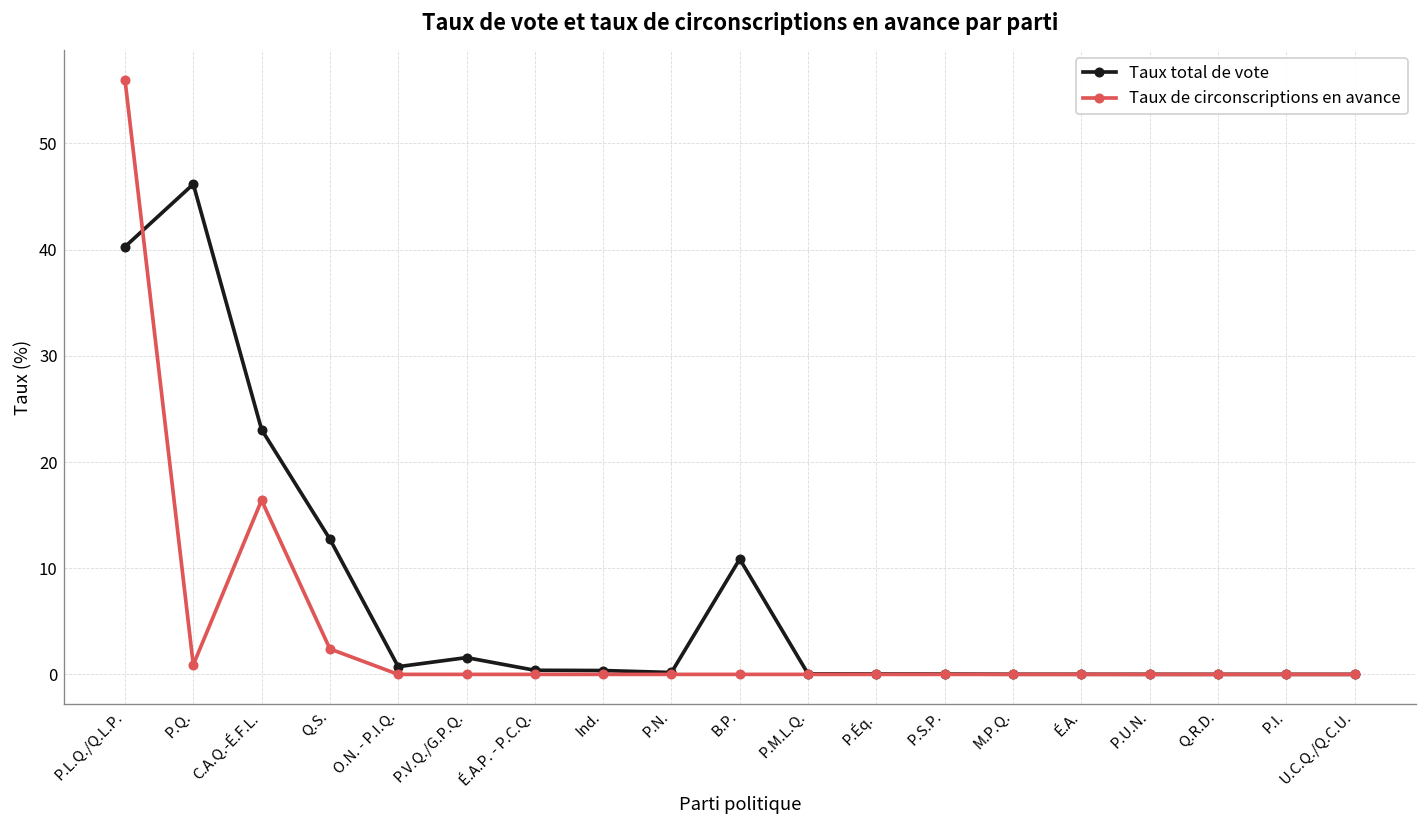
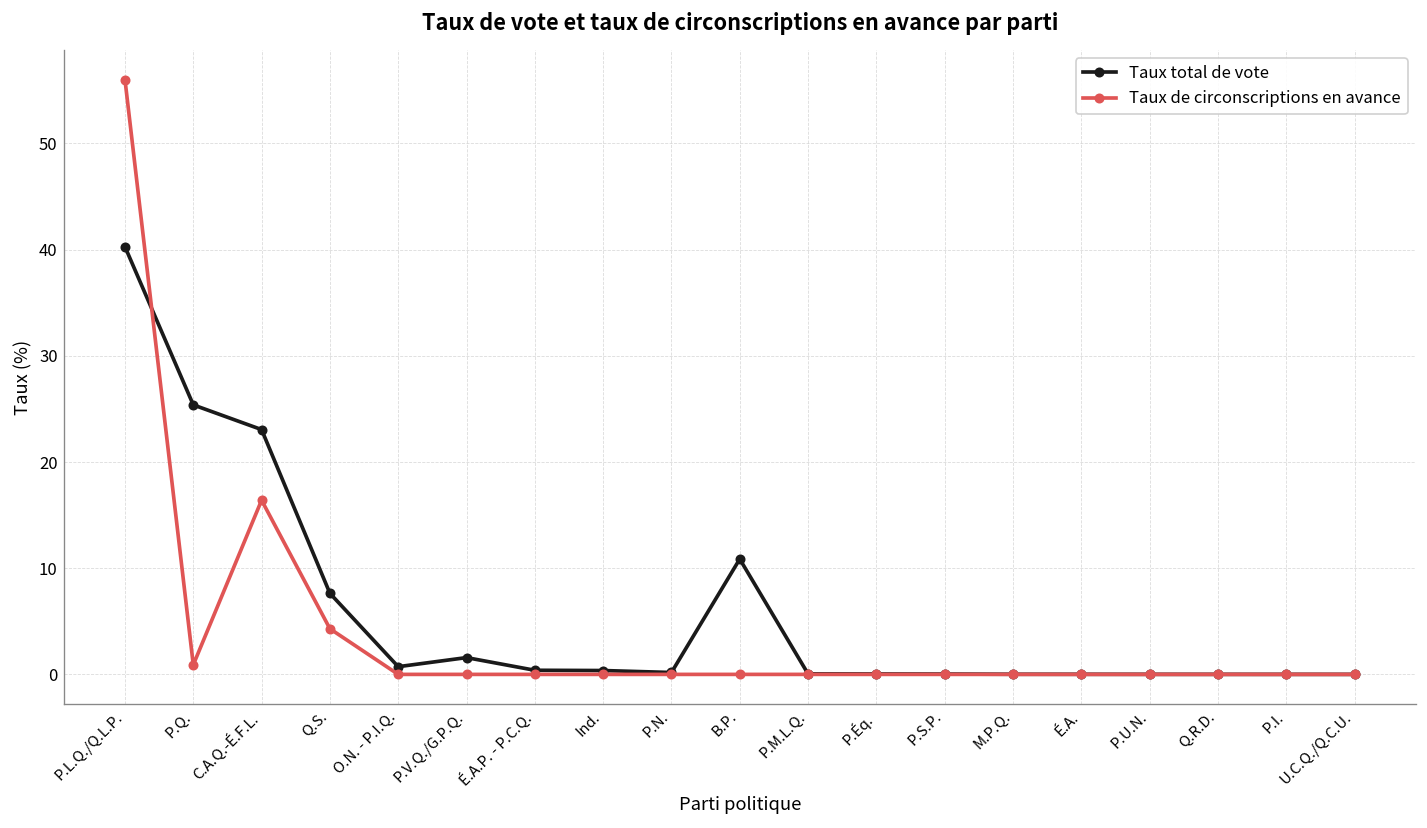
  {
    "Taux total de vote": {
      "P.L.Q./Q.L.P.": 40,
-     "P.Q.": 46,
+     "P.Q.": 25,
      "C.A.Q.-É.F.L.": 23,
-     "Q.S.": 13,
+     "Q.S.": 8,
      "O.N. - P.I.Q.": 1,
      "P.V.Q./G.P.Q.": 2,
      "É.A.P. - P.C.Q.": 0,
      "Ind.": 0,
      "B.P.": 11
    },
    "Taux de circonscriptions en avance": {
      "P.L.Q./Q.L.P.": 56,
      "P.Q.": 1,
      "C.A.Q.-É.F.L.": 16,
-     "Q.S.": 2,
+     "Q.S.": 4,
      "O.N. - P.I.Q.": 0,
      "P.V.Q./G.P.Q.": 0,
      "É.A.P. - P.C.Q.": 0,
      "Ind.": 0,
      "B.P.": 0
    }
  }
